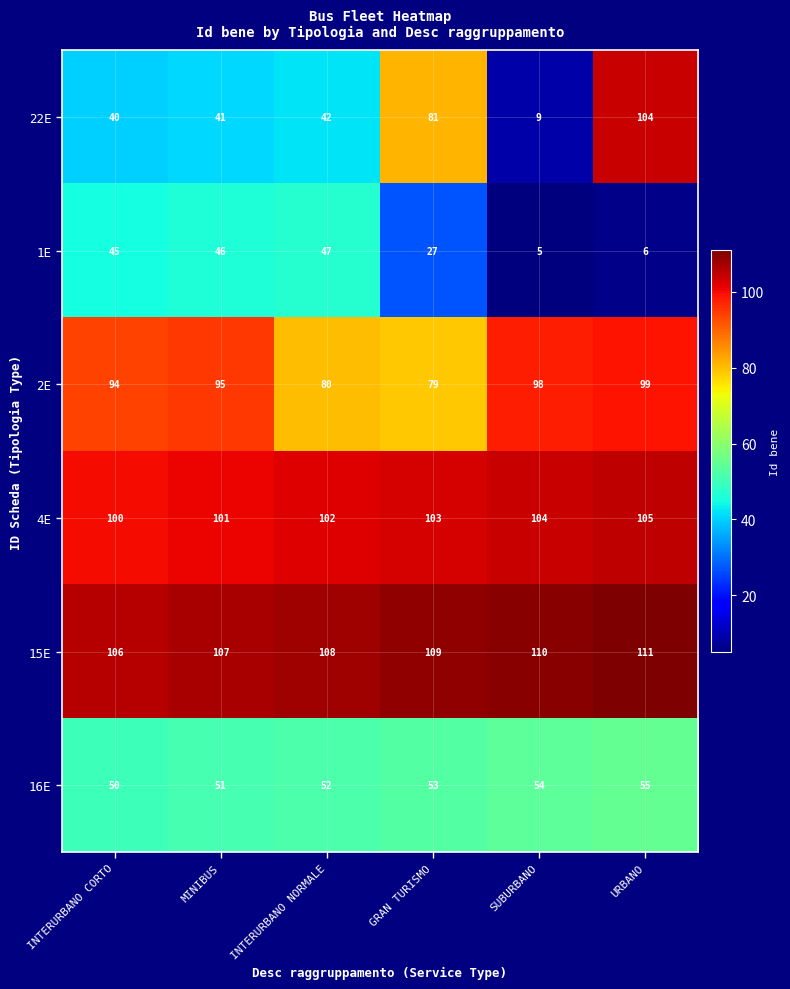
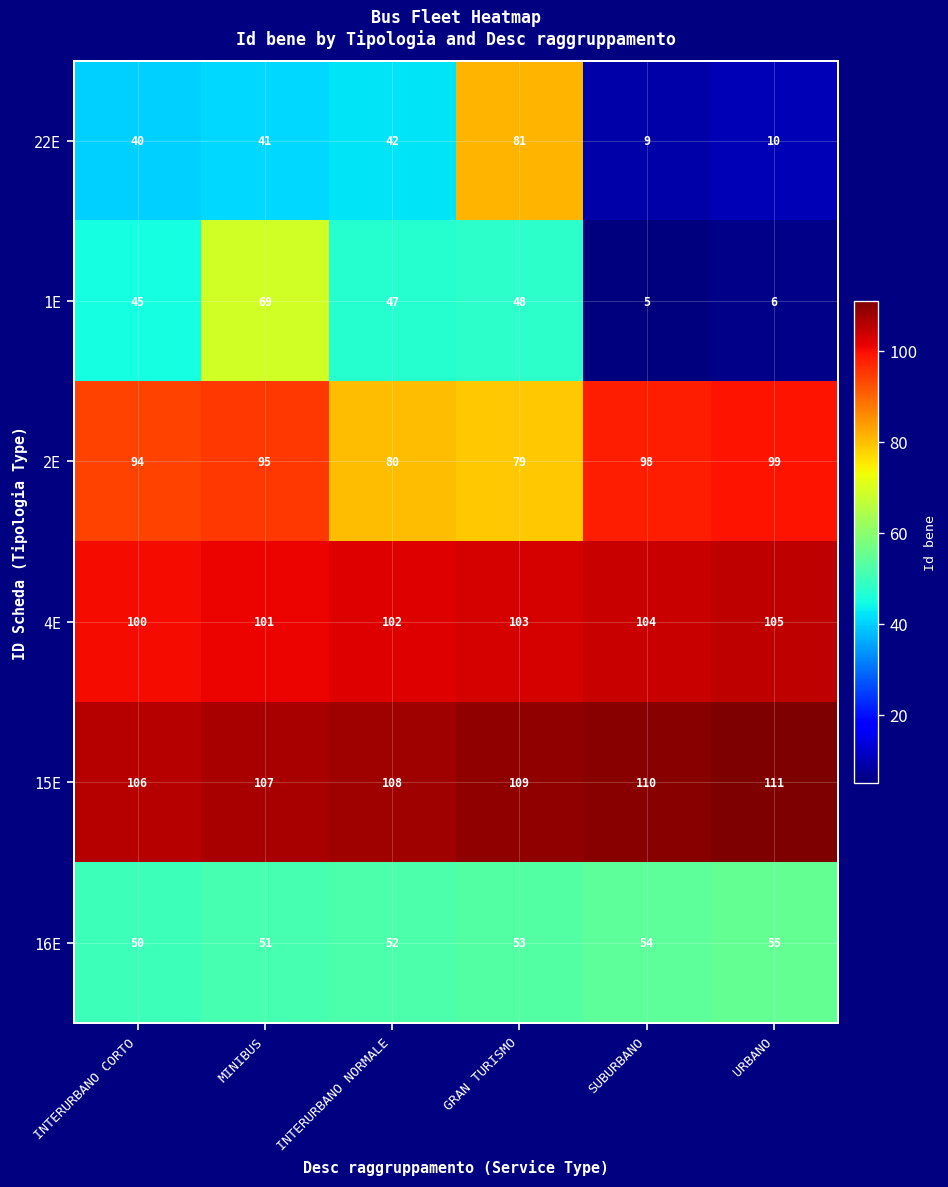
  {
    "22E": {
      "INTERURBANO CORTO": 40,
      "MINIBUS": 41,
      "INTERURBANO NORMALE": 42,
      "GRAN TURISMO": 81,
      "SUBURBANO": 9,
-     "URBANO": 104
+     "URBANO": 10
    },
    "1E": {
      "INTERURBANO CORTO": 45,
-     "MINIBUS": 46,
+     "MINIBUS": 69,
      "INTERURBANO NORMALE": 47,
-     "GRAN TURISMO": 27,
+     "GRAN TURISMO": 48,
      "SUBURBANO": 5,
      "URBANO": 6
    },
    "2E": {
      "INTERURBANO CORTO": 94,
      "MINIBUS": 95,
      "INTERURBANO NORMALE": 80,
      "GRAN TURISMO": 79,
      "SUBURBANO": 98,
      "URBANO": 99
    },
    "4E": {
      "INTERURBANO CORTO": 100,
      "MINIBUS": 101,
      "INTERURBANO NORMALE": 102,
      "GRAN TURISMO": 103,
      "SUBURBANO": 104,
      "URBANO": 105
    },
    "15E": {
      "INTERURBANO CORTO": 106,
      "MINIBUS": 107,
      "INTERURBANO NORMALE": 108,
      "GRAN TURISMO": 109,
      "SUBURBANO": 110,
      "URBANO": 111
    },
    "16E": {
      "INTERURBANO CORTO": 50,
      "MINIBUS": 51,
      "INTERURBANO NORMALE": 52,
      "GRAN TURISMO": 53,
      "SUBURBANO": 54,
      "URBANO": 55
    }
  }
